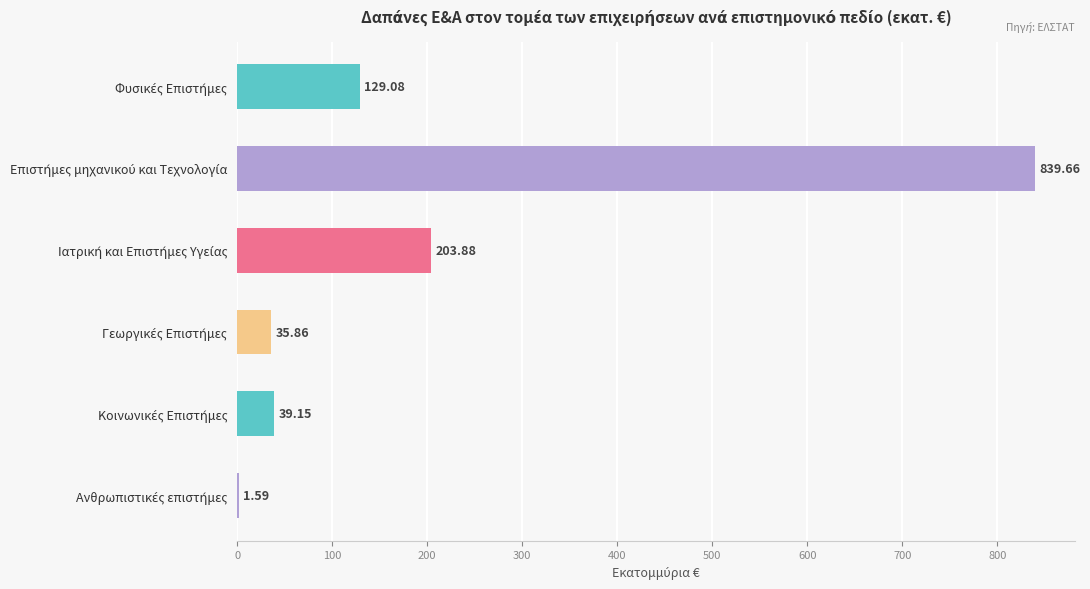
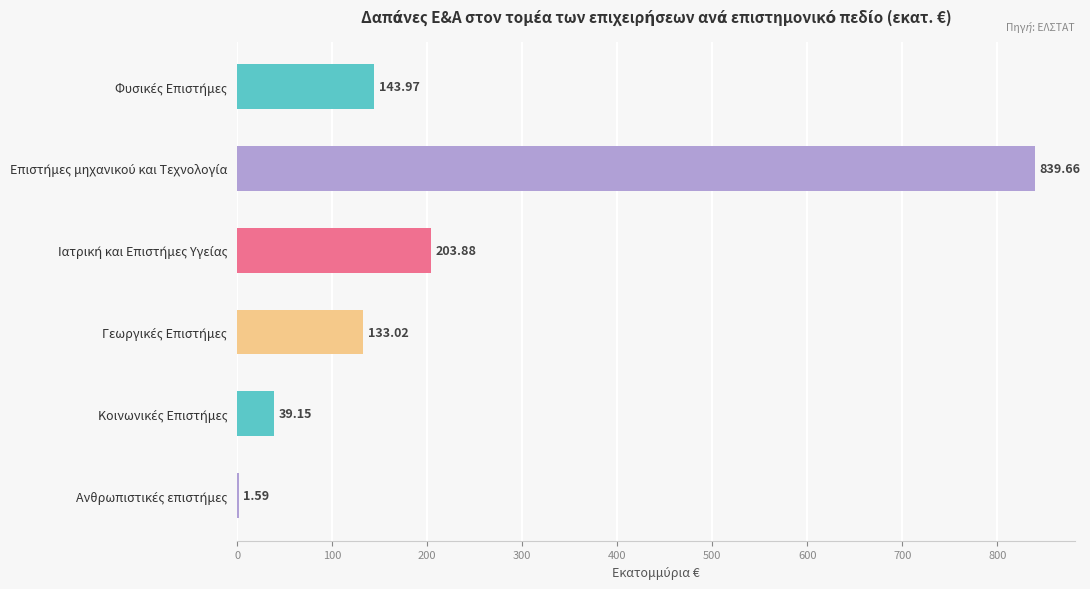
  {
-   "Φυσικές Επιστήμες": 129.08,
+   "Φυσικές Επιστήμες": 143.97,
    "Επιστήμες μηχανικού και Τεχνολογία": 839.66,
    "Ιατρική και Επιστήμες Υγείας": 203.88,
-   "Γεωργικές Επιστήμες": 35.86,
+   "Γεωργικές Επιστήμες": 133.02,
    "Κοινωνικές Επιστήμες": 39.15,
    "Ανθρωπιστικές επιστήμες": 1.59
  }
